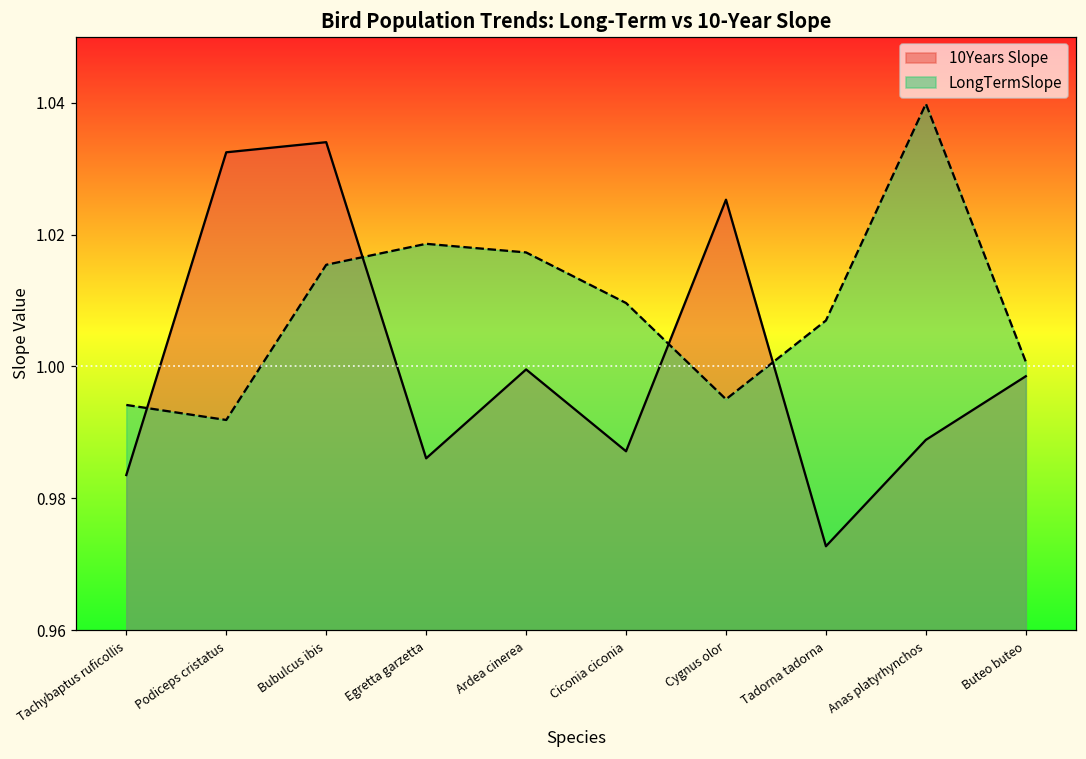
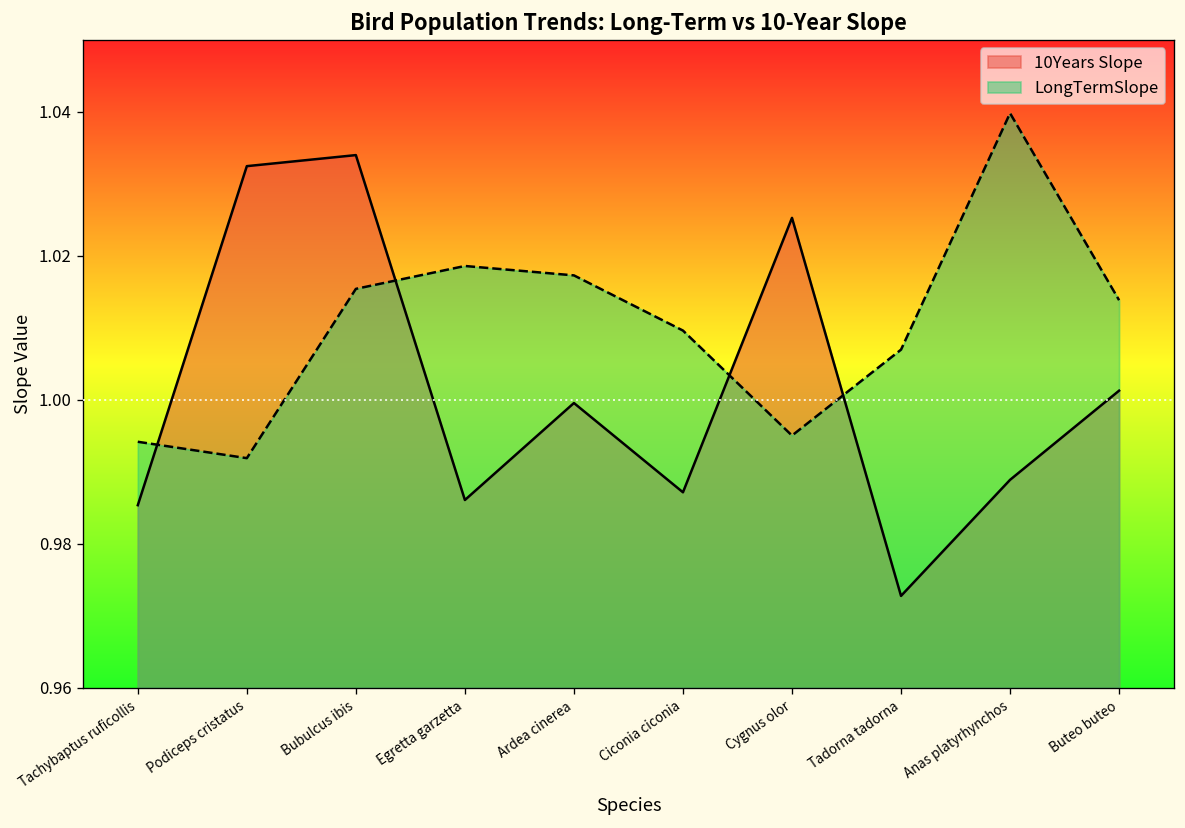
  {
    "10Years Slope": {
-     "Tachybaptus ruficollis": 0.984,
+     "Tachybaptus ruficollis": 0.985,
      "Podiceps cristatus": 1.032,
      "Bubulcus ibis": 1.034,
      "Egretta garzetta": 0.986,
      "Ardea cinerea": 1.000,
      "Ciconia ciconia": 0.987,
      "Cygnus olor": 1.025,
      "Tadorna tadorna": 0.973,
      "Anas platyrhynchos": 0.989,
-     "Buteo buteo": 0.999
+     "Buteo buteo": 1.001
    },
    "LongTermSlope": {
      "Tachybaptus ruficollis": 0.994,
      "Podiceps cristatus": 0.992,
      "Bubulcus ibis": 1.015,
      "Egretta garzetta": 1.019,
      "Ardea cinerea": 1.017,
      "Ciconia ciconia": 1.010,
      "Cygnus olor": 0.995,
      "Tadorna tadorna": 1.007,
      "Anas platyrhynchos": 1.040,
-     "Buteo buteo": 1.001
+     "Buteo buteo": 1.014
    }
  }
